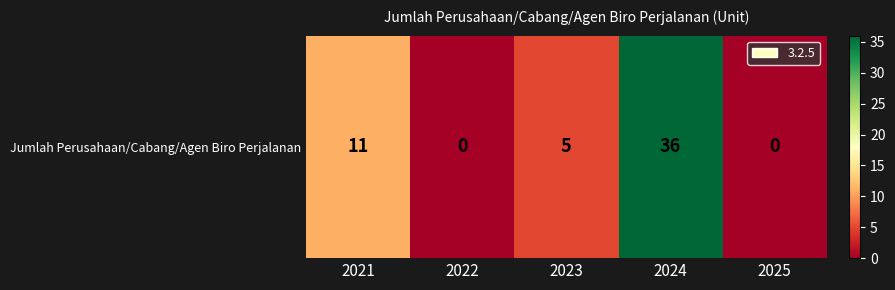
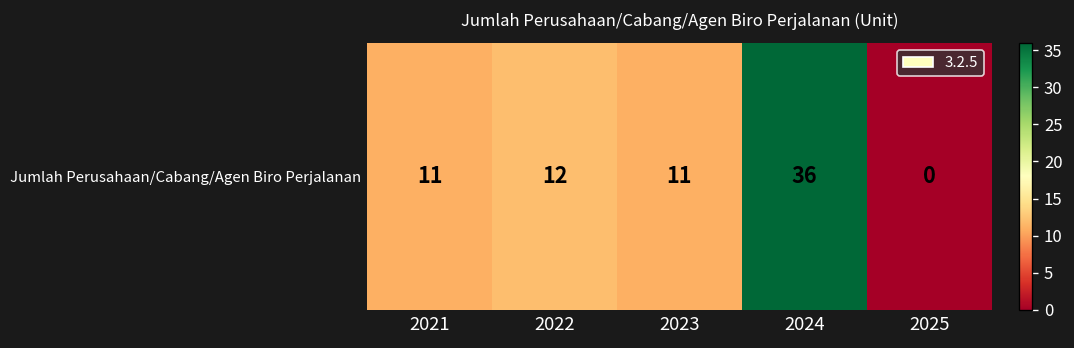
  {
    "Jumlah Perusahaan/Cabang/Agen Biro Perjalanan": {
      "2021": 11,
-     "2022": 0,
-     "2023": 5,
+     "2022": 12,
+     "2023": 11,
      "2024": 36,
      "2025": 0
    }
  }
